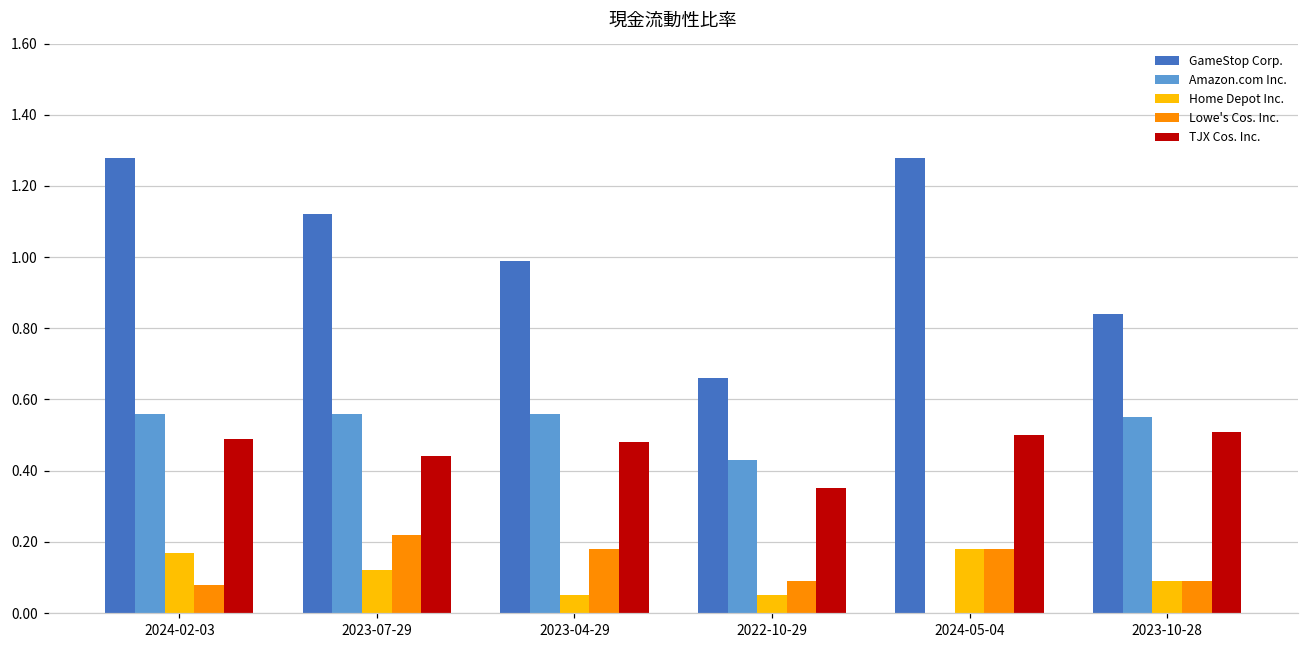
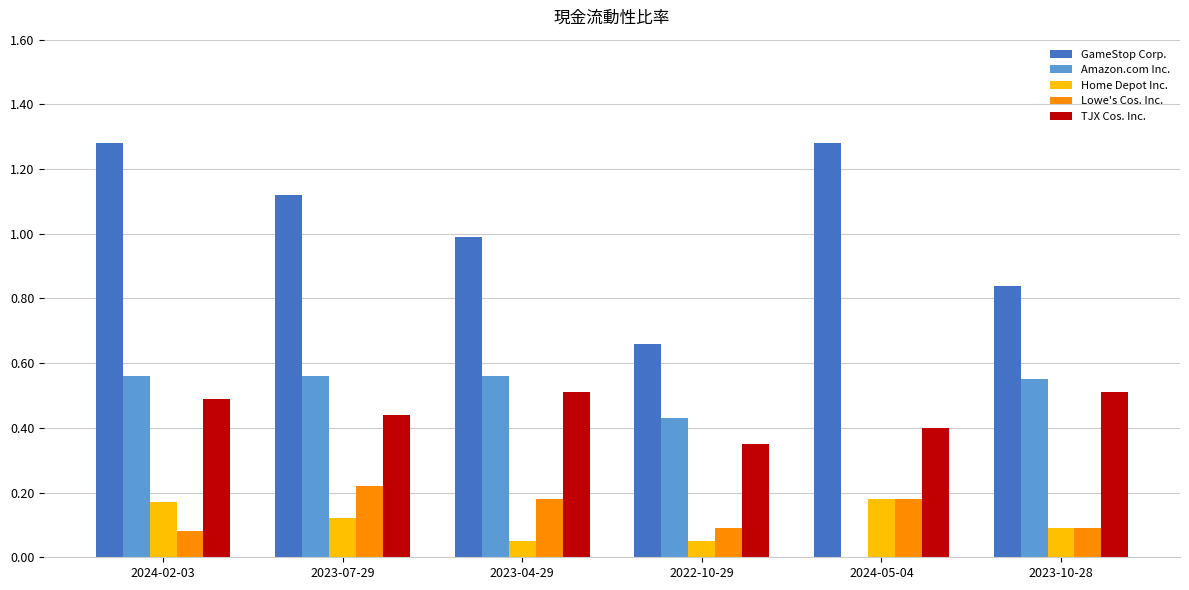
  {
    "TJX Cos. Inc.": {
      "2024-02-03": 0.49,
      "2023-07-29": 0.44,
-     "2023-04-29": 0.48,
+     "2023-04-29": 0.51,
      "2022-10-29": 0.35,
-     "2024-05-04": 0.5,
+     "2024-05-04": 0.4,
      "2023-10-28": 0.51
    }
  }
